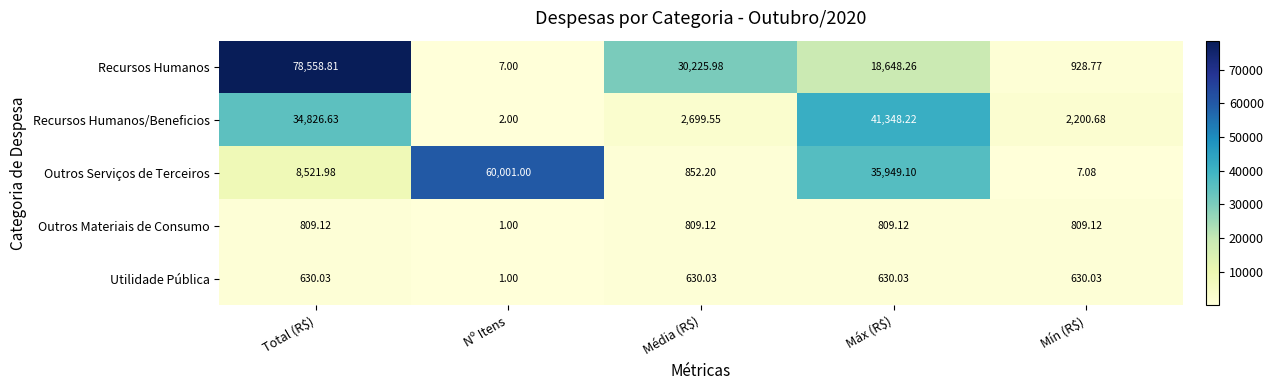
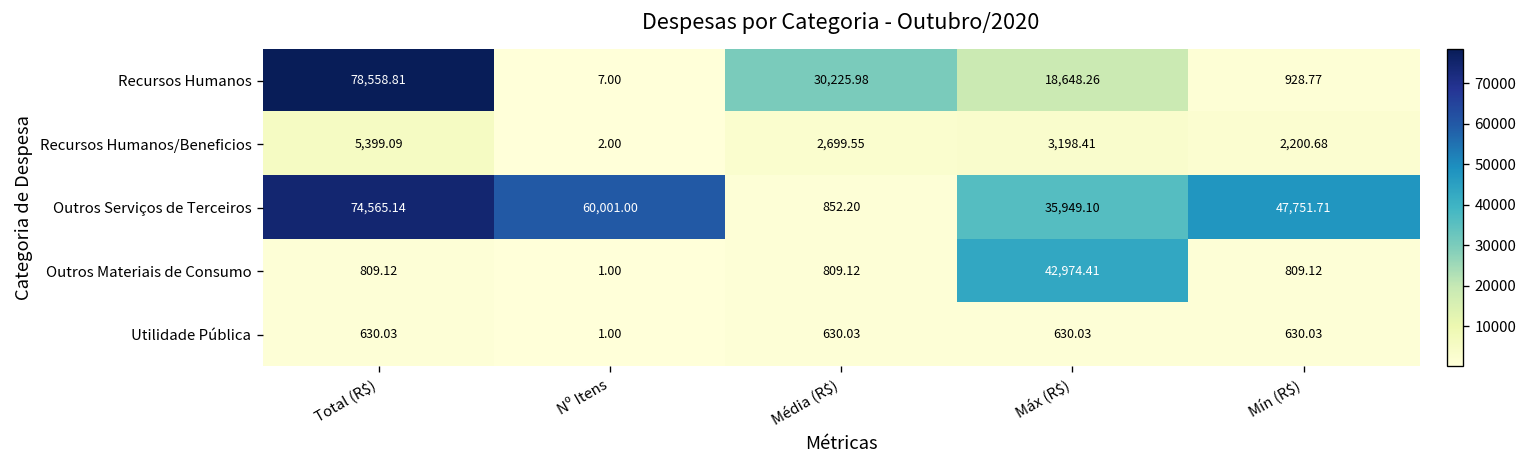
  {
    "Recursos Humanos": {
      "Total (R$)": "78,558.81",
      "Nº Itens": "7.00",
      "Média (R$)": "30,225.98",
      "Máx (R$)": "18,648.26",
      "Mín (R$)": "928.77"
    },
    "Recursos Humanos/Beneficios": {
-     "Total (R$)": "34,826.63",
+     "Total (R$)": "5,399.09",
      "Nº Itens": "2.00",
      "Média (R$)": "2,699.55",
-     "Máx (R$)": "41,348.22",
+     "Máx (R$)": "3,198.41",
      "Mín (R$)": "2,200.68"
    },
    "Outros Serviços de Terceiros": {
-     "Total (R$)": "8,521.98",
+     "Total (R$)": "74,565.14",
      "Nº Itens": "60,001.00",
      "Média (R$)": "852.20",
      "Máx (R$)": "35,949.10",
-     "Mín (R$)": "7.08"
+     "Mín (R$)": "47,751.71"
    },
    "Outros Materiais de Consumo": {
      "Total (R$)": "809.12",
      "Nº Itens": "1.00",
      "Média (R$)": "809.12",
-     "Máx (R$)": "809.12",
+     "Máx (R$)": "42,974.41",
      "Mín (R$)": "809.12"
    },
    "Utilidade Pública": {
      "Total (R$)": "630.03",
      "Nº Itens": "1.00",
      "Média (R$)": "630.03",
      "Máx (R$)": "630.03",
      "Mín (R$)": "630.03"
    }
  }
